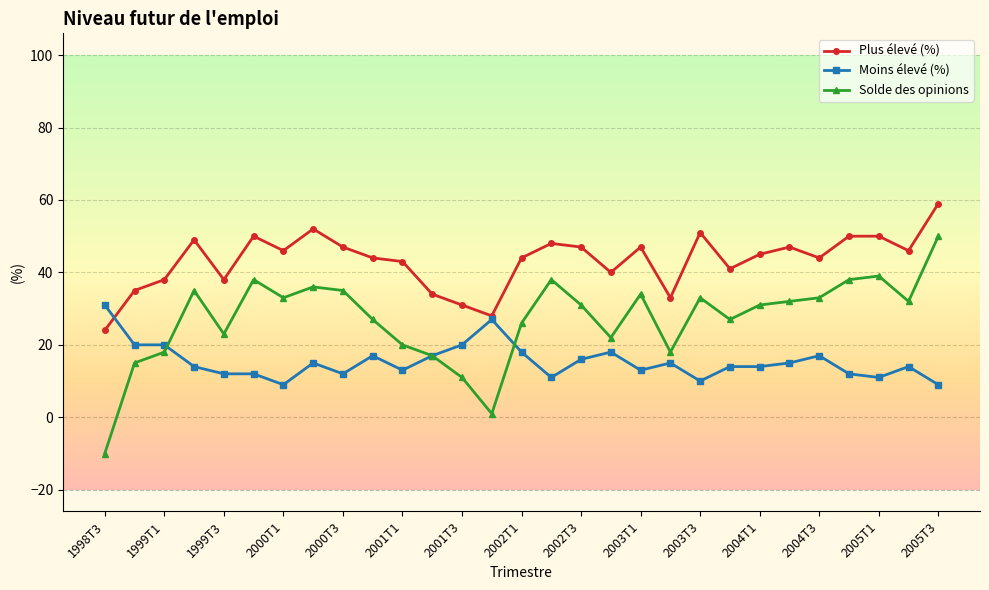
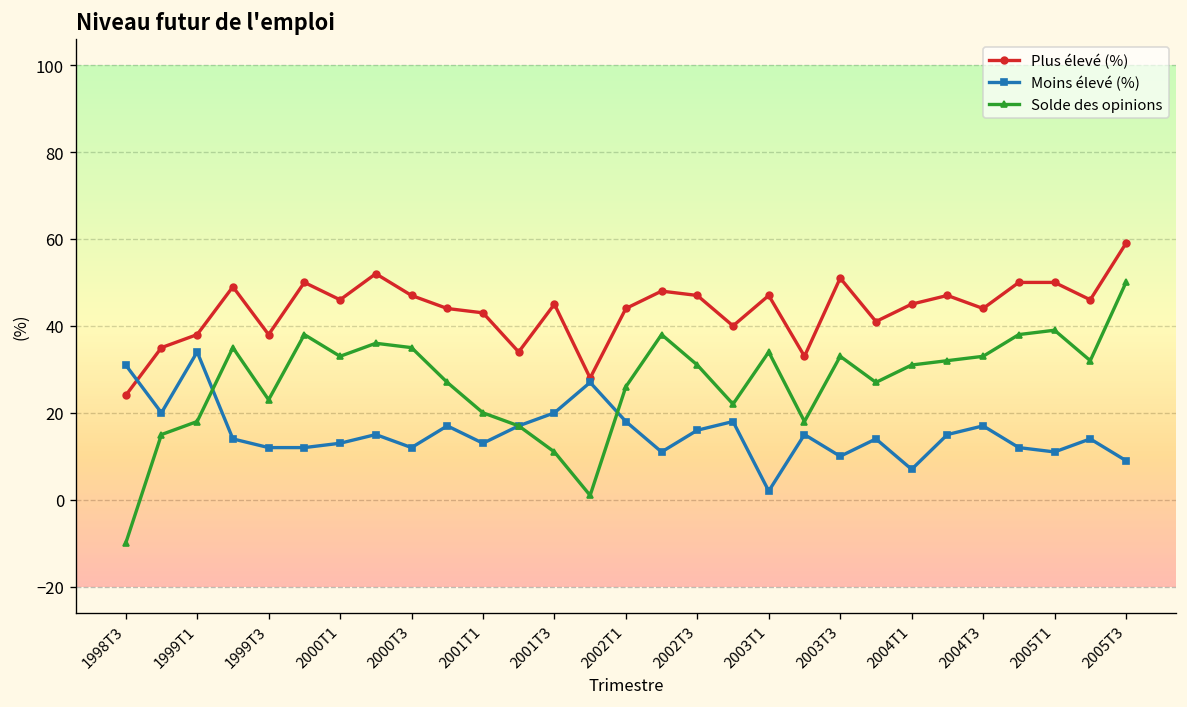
  {
    "Plus élevé (%)": {
      "1998T3": 24,
      "1999T1": 38,
      "1999T3": 38,
      "2000T1": 46,
      "2000T3": 47,
      "2001T1": 43,
-     "2001T3": 31,
+     "2001T3": 45,
      "2002T1": 44,
      "2002T3": 47,
      "2003T1": 47,
      "2003T3": 51,
      "2004T1": 45,
      "2004T3": 44,
      "2005T1": 50,
      "2005T3": 59
    },
    "Moins élevé (%)": {
      "1998T3": 31,
-     "1999T1": 20,
+     "1999T1": 34,
      "1999T3": 12,
-     "2000T1": 9,
+     "2000T1": 13,
      "2000T3": 12,
      "2001T1": 13,
      "2001T3": 20,
      "2002T1": 18,
      "2002T3": 16,
-     "2003T1": 13,
+     "2003T1": 2,
      "2003T3": 10,
-     "2004T1": 14,
+     "2004T1": 7,
      "2004T3": 17,
      "2005T1": 11,
      "2005T3": 9
    },
    "Solde des opinions": {
      "1998T3": -10,
      "1999T1": 18,
      "1999T3": 23,
      "2000T1": 33,
      "2000T3": 35,
      "2001T1": 20,
      "2001T3": 11,
      "2002T1": 26,
      "2002T3": 31,
      "2003T1": 34,
      "2003T3": 33,
      "2004T1": 31,
      "2004T3": 33,
      "2005T1": 39,
      "2005T3": 50
    }
  }
